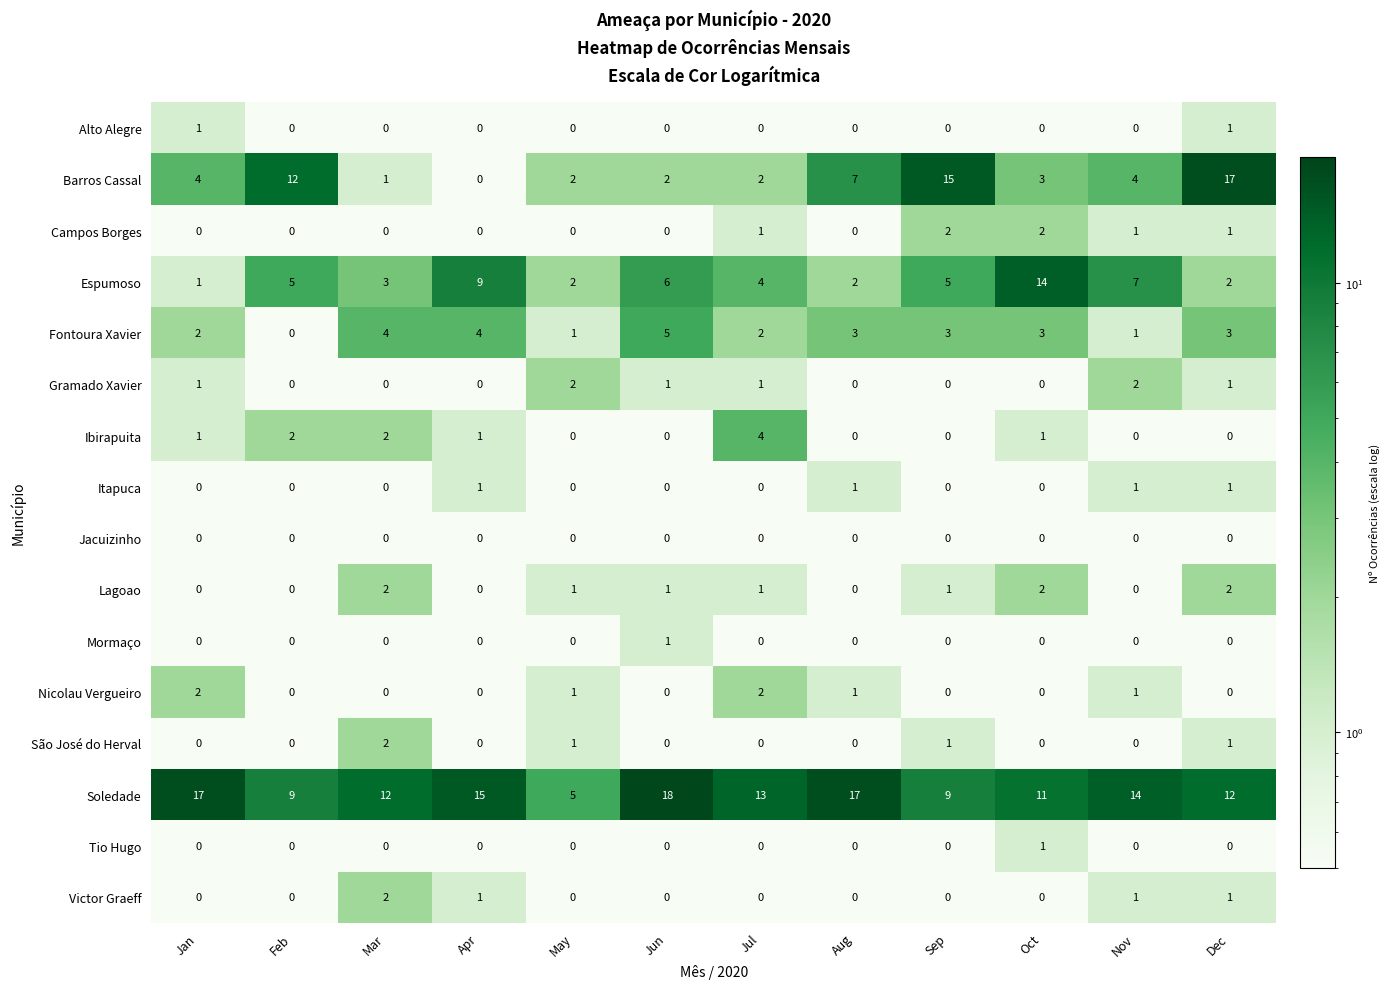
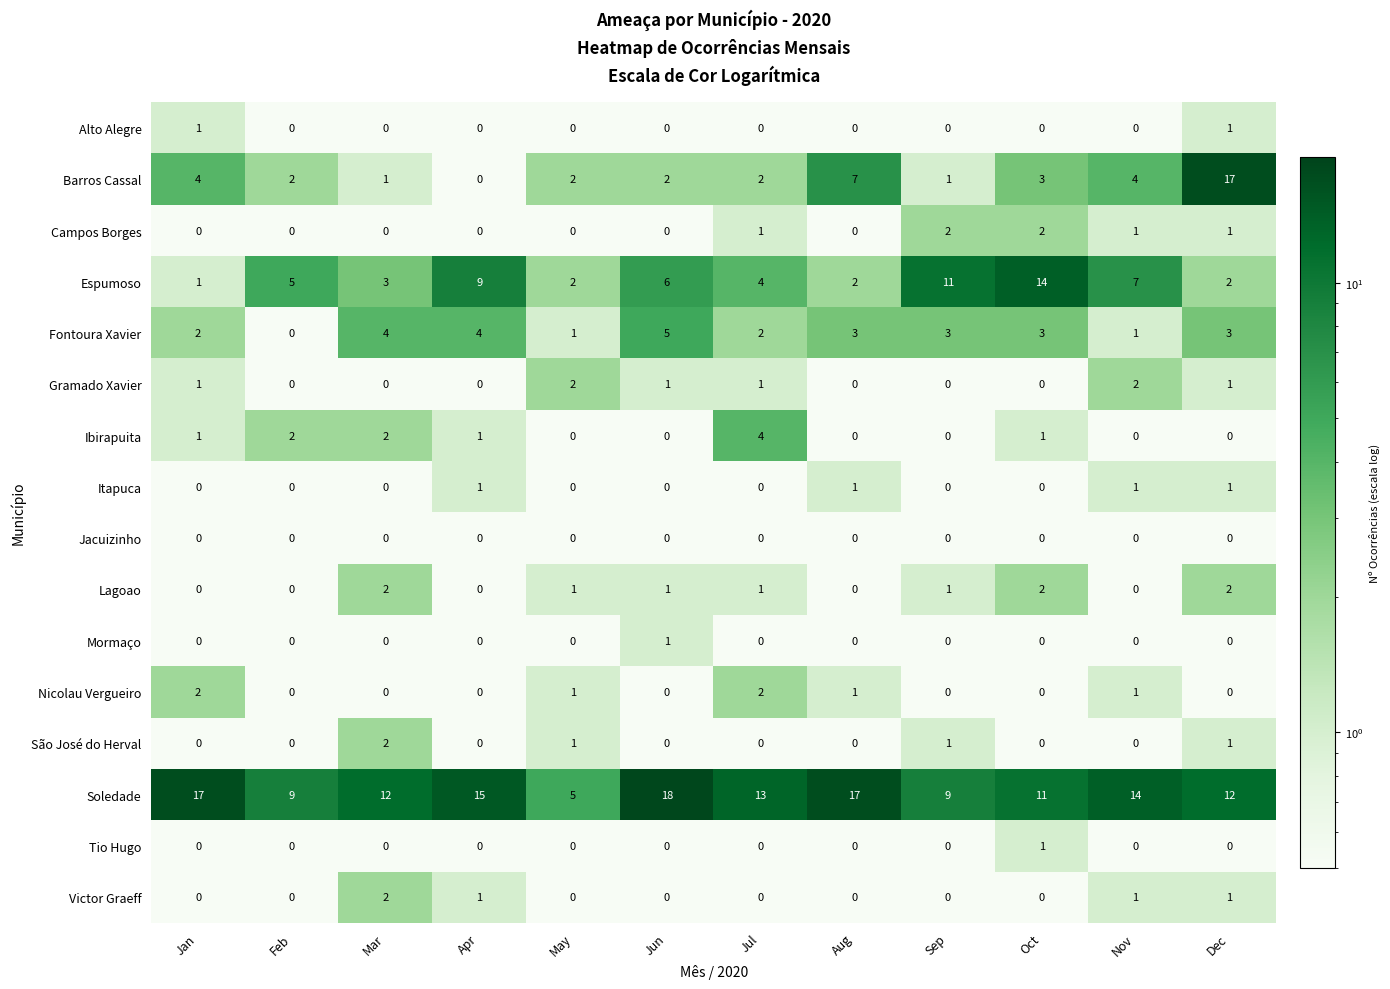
  {
    "Alto Alegre": {
      "Jan": 1,
      "Feb": 0,
      "Mar": 0,
      "Apr": 0,
      "May": 0,
      "Jun": 0,
      "Jul": 0,
      "Aug": 0,
      "Sep": 0,
      "Oct": 0,
      "Nov": 0,
      "Dec": 1
    },
    "Barros Cassal": {
      "Jan": 4,
-     "Feb": 12,
+     "Feb": 2,
      "Mar": 1,
      "Apr": 0,
      "May": 2,
      "Jun": 2,
      "Jul": 2,
      "Aug": 7,
-     "Sep": 15,
+     "Sep": 1,
      "Oct": 3,
      "Nov": 4,
      "Dec": 17
    },
    "Campos Borges": {
      "Jan": 0,
      "Feb": 0,
      "Mar": 0,
      "Apr": 0,
      "May": 0,
      "Jun": 0,
      "Jul": 1,
      "Aug": 0,
      "Sep": 2,
      "Oct": 2,
      "Nov": 1,
      "Dec": 1
    },
    "Espumoso": {
      "Jan": 1,
      "Feb": 5,
      "Mar": 3,
      "Apr": 9,
      "May": 2,
      "Jun": 6,
      "Jul": 4,
      "Aug": 2,
-     "Sep": 5,
+     "Sep": 11,
      "Oct": 14,
      "Nov": 7,
      "Dec": 2
    },
    "Fontoura Xavier": {
      "Jan": 2,
      "Feb": 0,
      "Mar": 4,
      "Apr": 4,
      "May": 1,
      "Jun": 5,
      "Jul": 2,
      "Aug": 3,
      "Sep": 3,
      "Oct": 3,
      "Nov": 1,
      "Dec": 3
    },
    "Gramado Xavier": {
      "Jan": 1,
      "Feb": 0,
      "Mar": 0,
      "Apr": 0,
      "May": 2,
      "Jun": 1,
      "Jul": 1,
      "Aug": 0,
      "Sep": 0,
      "Oct": 0,
      "Nov": 2,
      "Dec": 1
    },
    "Ibirapuita": {
      "Jan": 1,
      "Feb": 2,
      "Mar": 2,
      "Apr": 1,
      "May": 0,
      "Jun": 0,
      "Jul": 4,
      "Aug": 0,
      "Sep": 0,
      "Oct": 1,
      "Nov": 0,
      "Dec": 0
    },
    "Itapuca": {
      "Jan": 0,
      "Feb": 0,
      "Mar": 0,
      "Apr": 1,
      "May": 0,
      "Jun": 0,
      "Jul": 0,
      "Aug": 1,
      "Sep": 0,
      "Oct": 0,
      "Nov": 1,
      "Dec": 1
    },
    "Jacuizinho": {
      "Jan": 0,
      "Feb": 0,
      "Mar": 0,
      "Apr": 0,
      "May": 0,
      "Jun": 0,
      "Jul": 0,
      "Aug": 0,
      "Sep": 0,
      "Oct": 0,
      "Nov": 0,
      "Dec": 0
    },
    "Lagoao": {
      "Jan": 0,
      "Feb": 0,
      "Mar": 2,
      "Apr": 0,
      "May": 1,
      "Jun": 1,
      "Jul": 1,
      "Aug": 0,
      "Sep": 1,
      "Oct": 2,
      "Nov": 0,
      "Dec": 2
    },
    "Mormaço": {
      "Jan": 0,
      "Feb": 0,
      "Mar": 0,
      "Apr": 0,
      "May": 0,
      "Jun": 1,
      "Jul": 0,
      "Aug": 0,
      "Sep": 0,
      "Oct": 0,
      "Nov": 0,
      "Dec": 0
    },
    "Nicolau Vergueiro": {
      "Jan": 2,
      "Feb": 0,
      "Mar": 0,
      "Apr": 0,
      "May": 1,
      "Jun": 0,
      "Jul": 2,
      "Aug": 1,
      "Sep": 0,
      "Oct": 0,
      "Nov": 1,
      "Dec": 0
    },
    "São José do Herval": {
      "Jan": 0,
      "Feb": 0,
      "Mar": 2,
      "Apr": 0,
      "May": 1,
      "Jun": 0,
      "Jul": 0,
      "Aug": 0,
      "Sep": 1,
      "Oct": 0,
      "Nov": 0,
      "Dec": 1
    },
    "Soledade": {
      "Jan": 17,
      "Feb": 9,
      "Mar": 12,
      "Apr": 15,
      "May": 5,
      "Jun": 18,
      "Jul": 13,
      "Aug": 17,
      "Sep": 9,
      "Oct": 11,
      "Nov": 14,
      "Dec": 12
    },
    "Tio Hugo": {
      "Jan": 0,
      "Feb": 0,
      "Mar": 0,
      "Apr": 0,
      "May": 0,
      "Jun": 0,
      "Jul": 0,
      "Aug": 0,
      "Sep": 0,
      "Oct": 1,
      "Nov": 0,
      "Dec": 0
    },
    "Victor Graeff": {
      "Jan": 0,
      "Feb": 0,
      "Mar": 2,
      "Apr": 1,
      "May": 0,
      "Jun": 0,
      "Jul": 0,
      "Aug": 0,
      "Sep": 0,
      "Oct": 0,
      "Nov": 1,
      "Dec": 1
    }
  }
